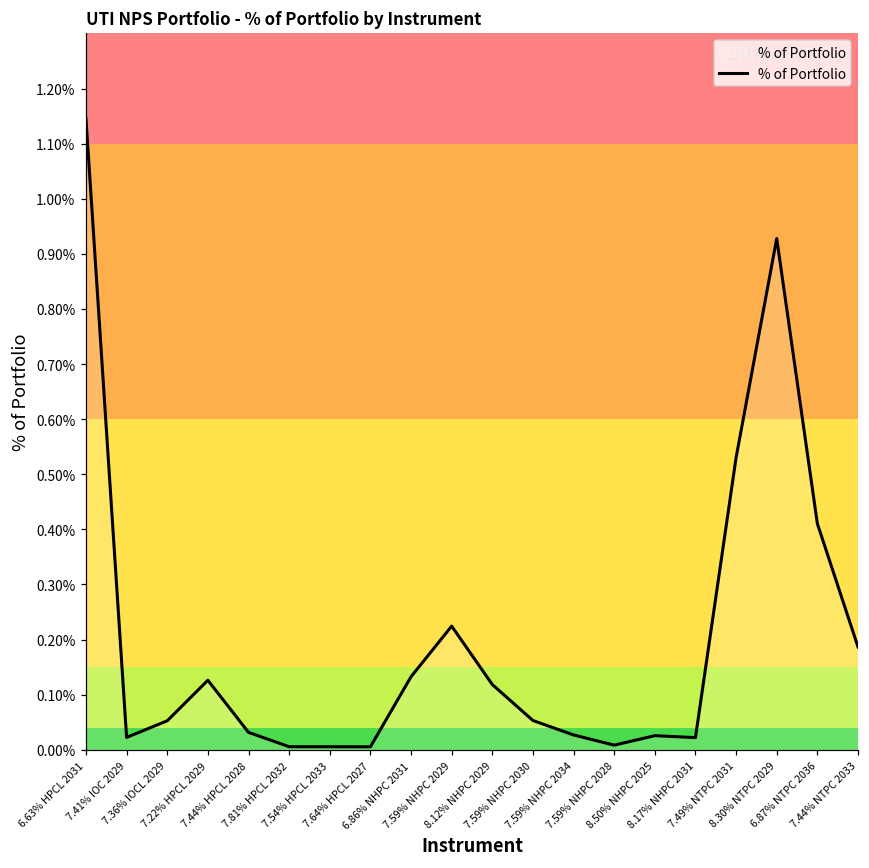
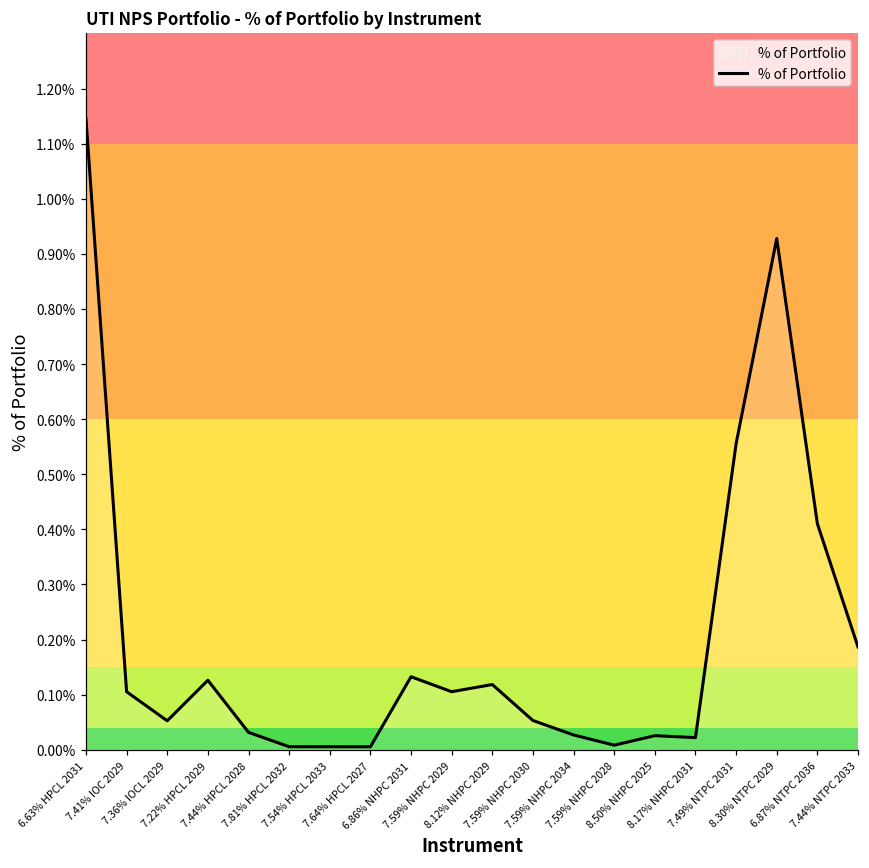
  {
    "6.63% HPCL 2031": "1.15%",
-   "7.41% IOC 2029": "0.02%",
+   "7.41% IOC 2029": "0.11%",
    "7.36% IOCL 2029": "0.05%",
    "7.22% HPCL 2029": "0.13%",
    "7.44% HPCL 2028": "0.03%",
    "7.81% HPCL 2032": "0.01%",
    "7.54% HPCL 2033": "0.01%",
    "7.64% HPCL 2027": "0.01%",
    "6.86% NHPC 2031": "0.13%",
-   "7.59% NHPC 2029": "0.22%",
+   "7.59% NHPC 2029": "0.11%",
    "8.12% NHPC 2029": "0.12%",
    "7.59% NHPC 2030": "0.05%",
    "7.59% NHPC 2034": "0.03%",
    "7.59% NHPC 2028": "0.01%",
    "8.50% NHPC 2025": "0.03%",
    "8.17% NHPC 2031": "0.02%",
-   "7.49% NTPC 2031": "0.53%",
+   "7.49% NTPC 2031": "0.56%",
    "8.30% NTPC 2029": "0.93%",
    "6.87% NTPC 2036": "0.41%",
    "7.44% NTPC 2033": "0.19%"
  }
